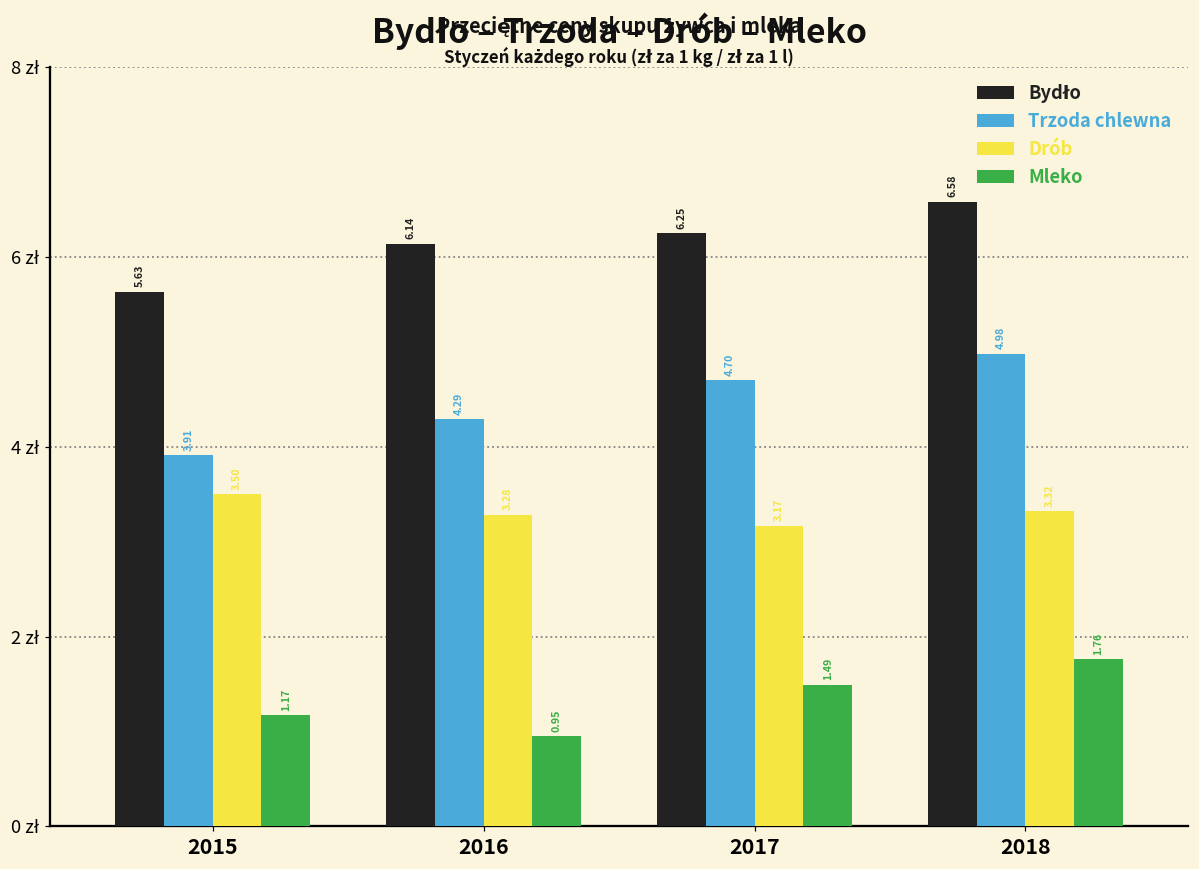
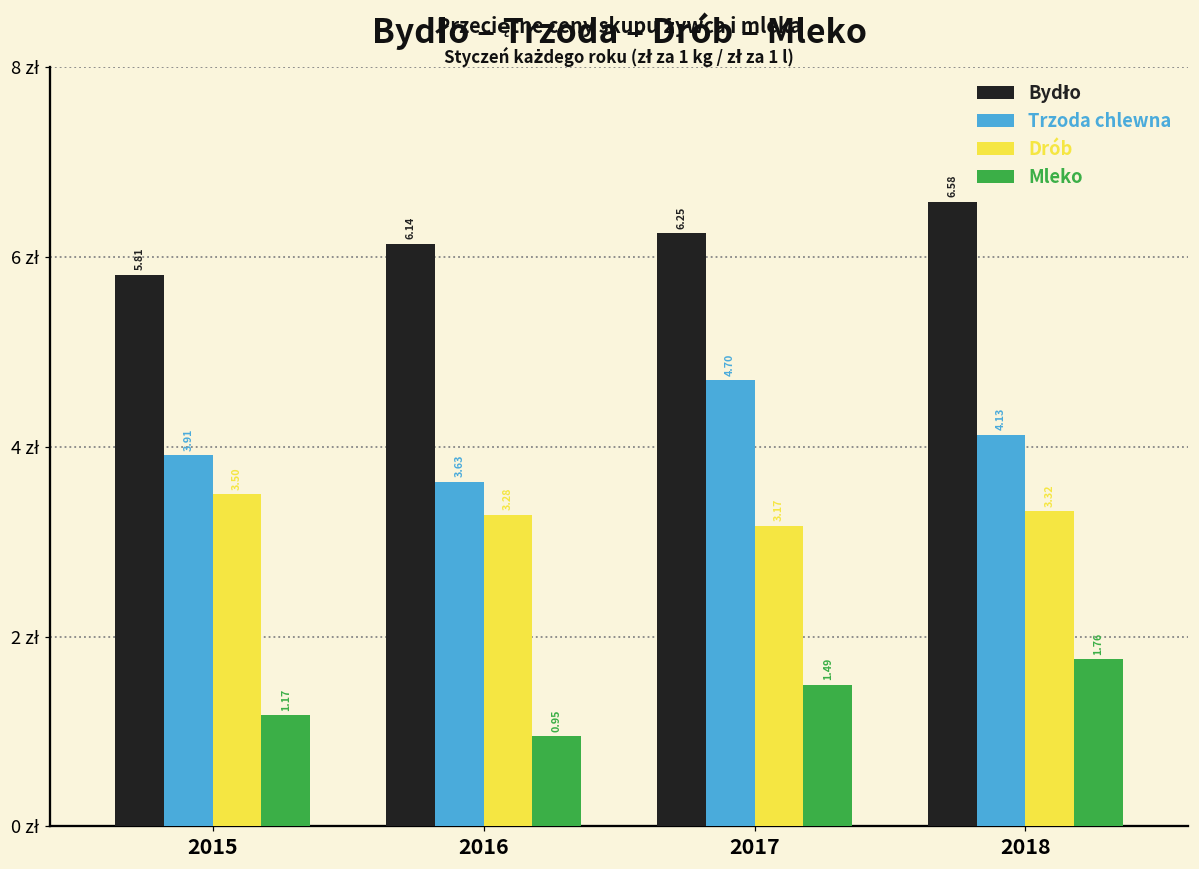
  {
    "Bydło": {
-     "2015": 5.63,
+     "2015": 5.81,
      "2016": 6.14,
      "2017": 6.25,
      "2018": 6.58
    },
    "Trzoda chlewna": {
      "2015": 3.91,
-     "2016": 4.29,
+     "2016": 3.63,
      "2017": 4.70,
-     "2018": 4.98
+     "2018": 4.13
    },
    "Drób": {
      "2015": 3.50,
      "2016": 3.28,
      "2017": 3.17,
      "2018": 3.32
    },
    "Mleko": {
      "2015": 1.17,
      "2016": 0.95,
      "2017": 1.49,
      "2018": 1.76
    }
  }
